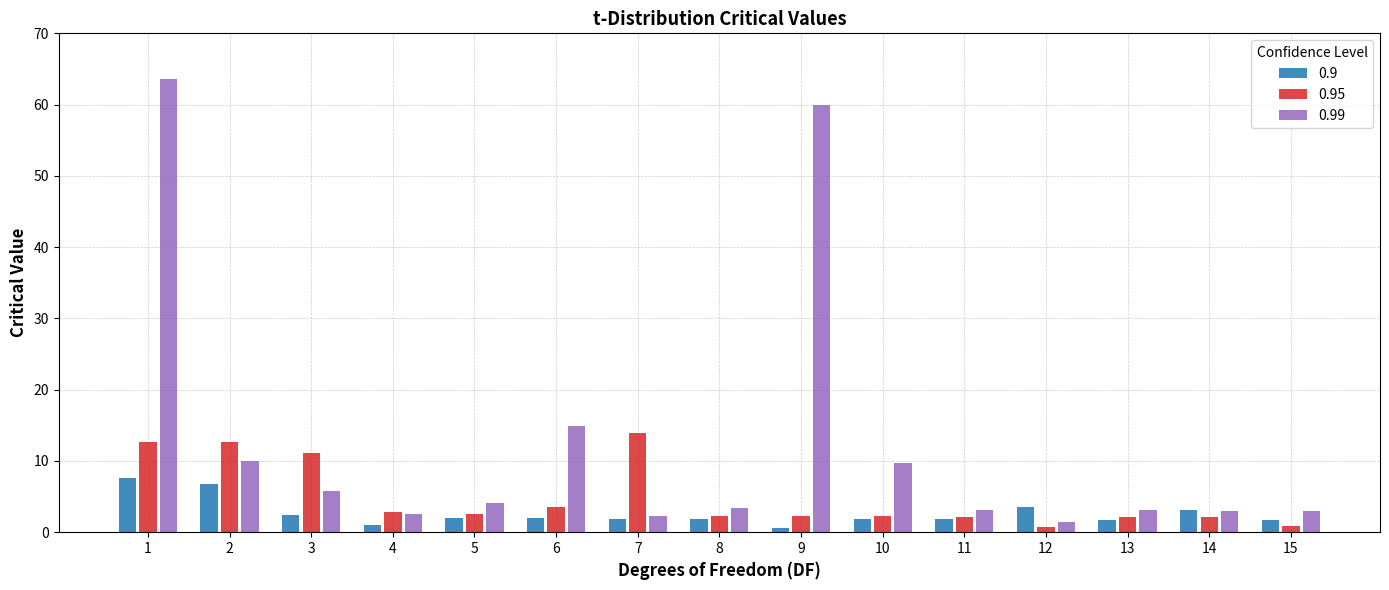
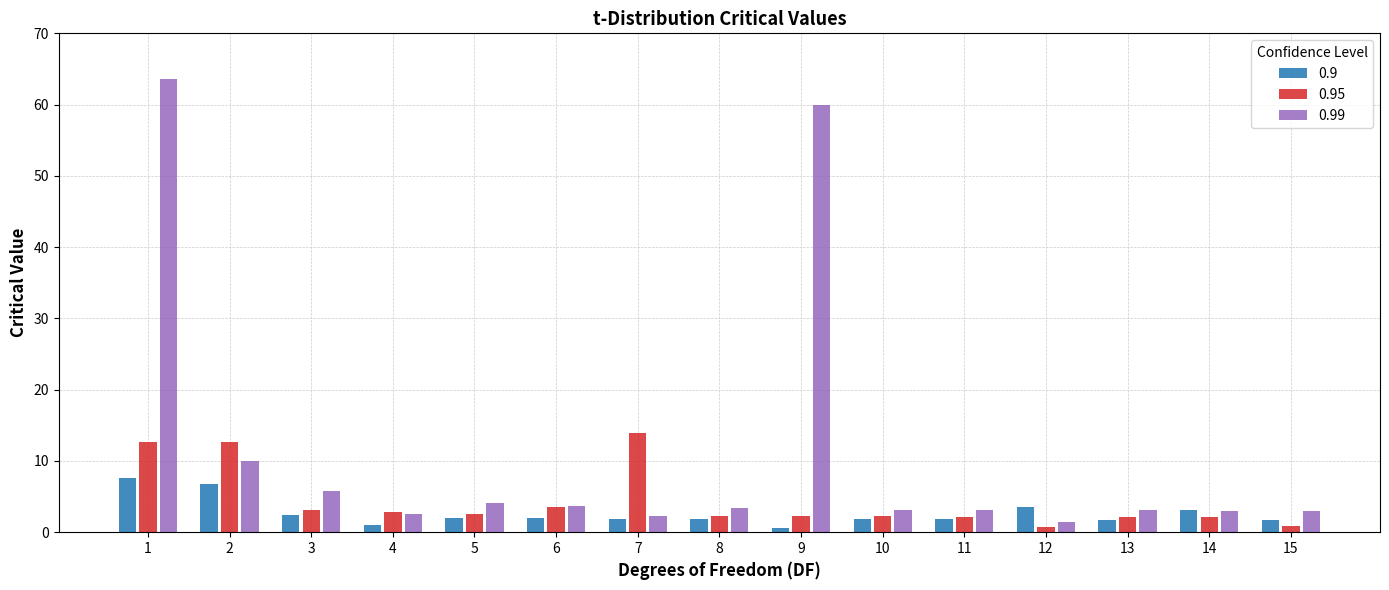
  {
    "0.9": {
      "1": 8,
      "2": 7,
      "3": 2,
      "4": 1,
      "5": 2,
      "6": 2,
      "7": 2,
      "8": 2,
      "9": 1,
      "10": 2,
      "11": 2,
      "12": 4,
      "13": 2,
      "14": 3,
      "15": 2
    },
    "0.95": {
      "1": 13,
      "2": 13,
-     "3": 11,
+     "3": 3,
      "4": 3,
      "5": 3,
      "6": 4,
      "7": 14,
      "8": 2,
      "9": 2,
      "10": 2,
      "11": 2,
      "12": 1,
      "13": 2,
      "14": 2,
      "15": 1
    },
    "0.99": {
      "1": 64,
      "2": 10,
      "3": 6,
      "4": 3,
      "5": 4,
-     "6": 15,
+     "6": 4,
      "7": 2,
      "8": 3,
      "9": 60,
-     "10": 10,
+     "10": 3,
      "11": 3,
      "12": 1,
      "13": 3,
      "14": 3,
      "15": 3
    }
  }
